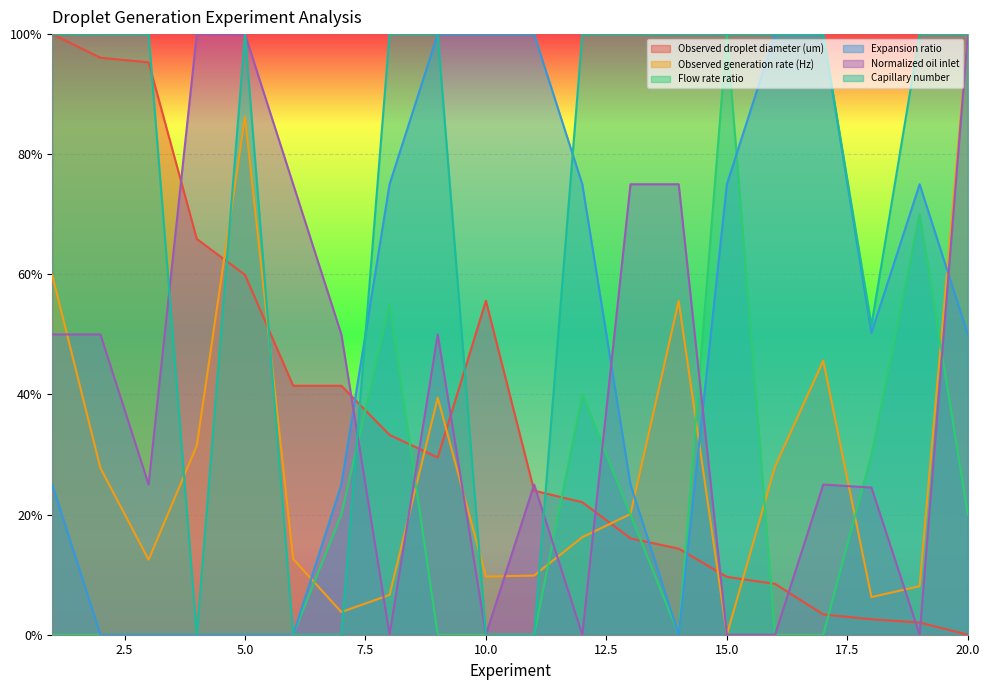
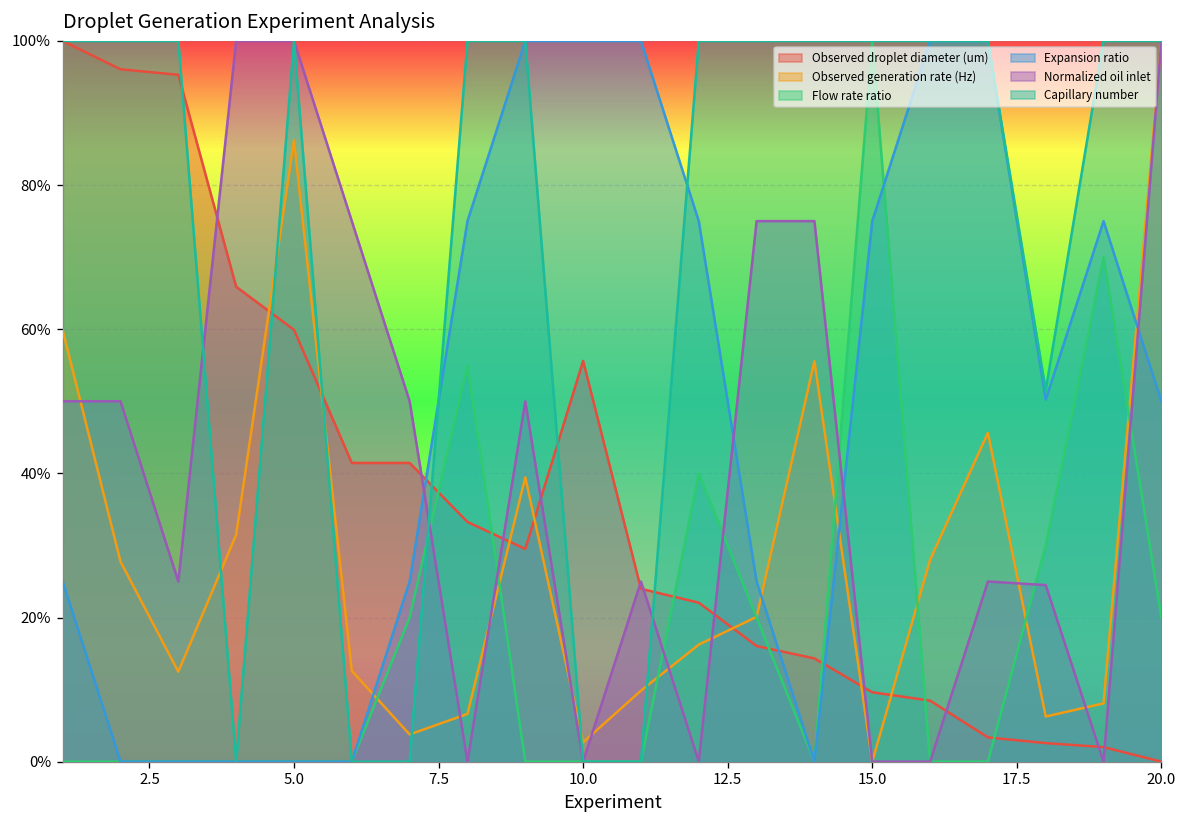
  {
    "Observed droplet diameter (um)": {
      "5.0": "60%",
      "10.0": "56%",
      "15.0": "10%",
      "20.0": "0%"
    },
    "Observed generation rate (Hz)": {
      "5.0": "86%",
-     "10.0": "10%"
+     "10.0": "3%"
    }
  }
